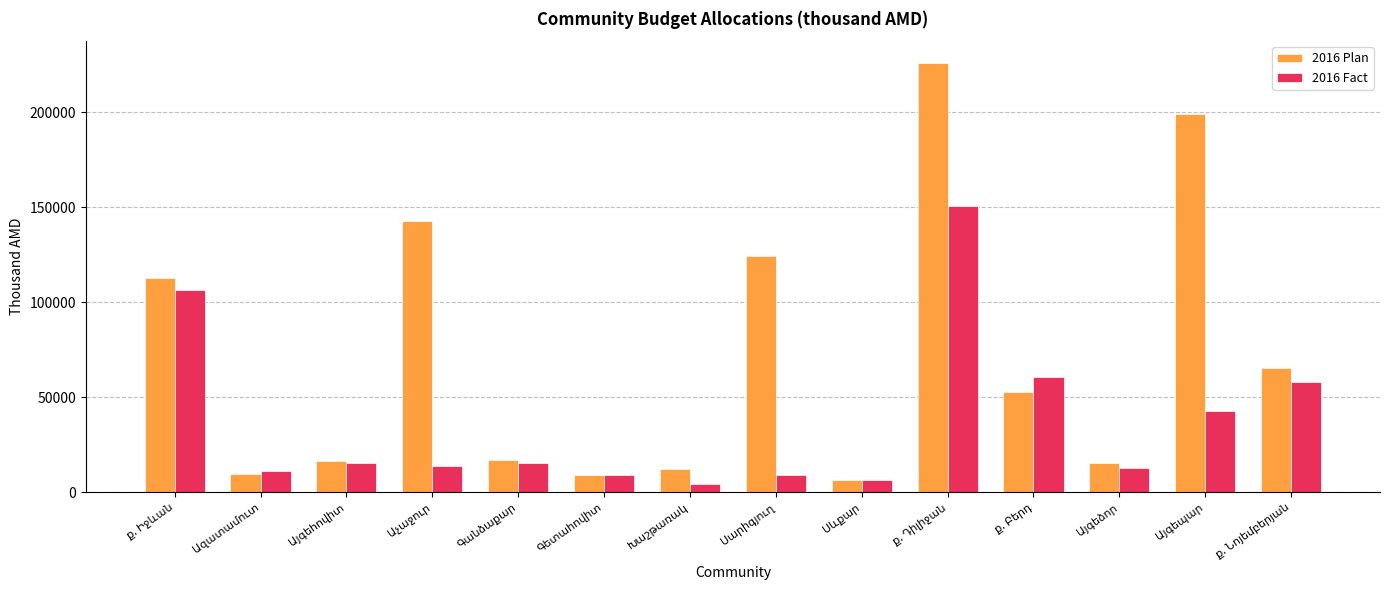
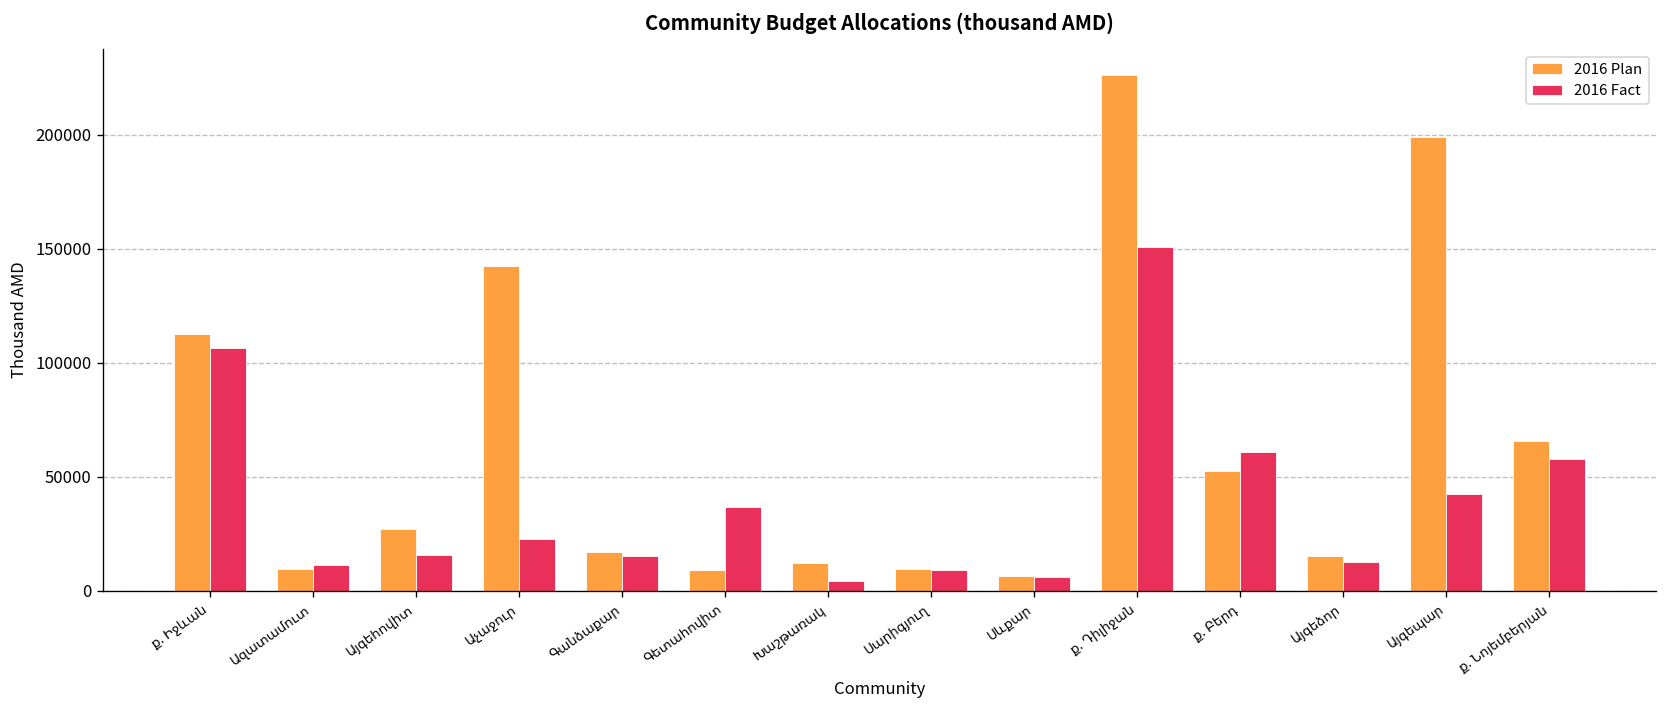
  {
    "2016 Plan": {
      "ք. Իջևան": 113000,
      "Ազատամուտ": 10000,
-     "Այգեհովիտ": 16000,
+     "Այգեհովիտ": 27000,
      "Աչաջուր": 143000,
      "Գանձաքար": 17000,
      "Գետահովիտ": 9000,
      "Խաշթառակ": 12000,
-     "Սարիգյուղ": 124000,
+     "Սարիգյուղ": 9000,
      "Սևքար": 6000,
      "ք. Դիլիջան": 226000,
      "ք. Բերդ": 53000,
      "Այգեձոր": 15000,
      "Այգեպար": 199000,
      "ք. Նոյեմբերյան": 66000
    },
    "2016 Fact": {
      "ք. Իջևան": 106000,
      "Ազատամուտ": 11000,
      "Այգեհովիտ": 16000,
-     "Աչաջուր": 14000,
+     "Աչաջուր": 23000,
      "Գանձաքար": 15000,
-     "Գետահովիտ": 9000,
+     "Գետահովիտ": 37000,
      "Խաշթառակ": 4000,
      "Սարիգյուղ": 9000,
      "Սևքար": 6000,
      "ք. Դիլիջան": 151000,
      "ք. Բերդ": 61000,
      "Այգեձոր": 13000,
      "Այգեպար": 43000,
      "ք. Նոյեմբերյան": 58000
    }
  }
